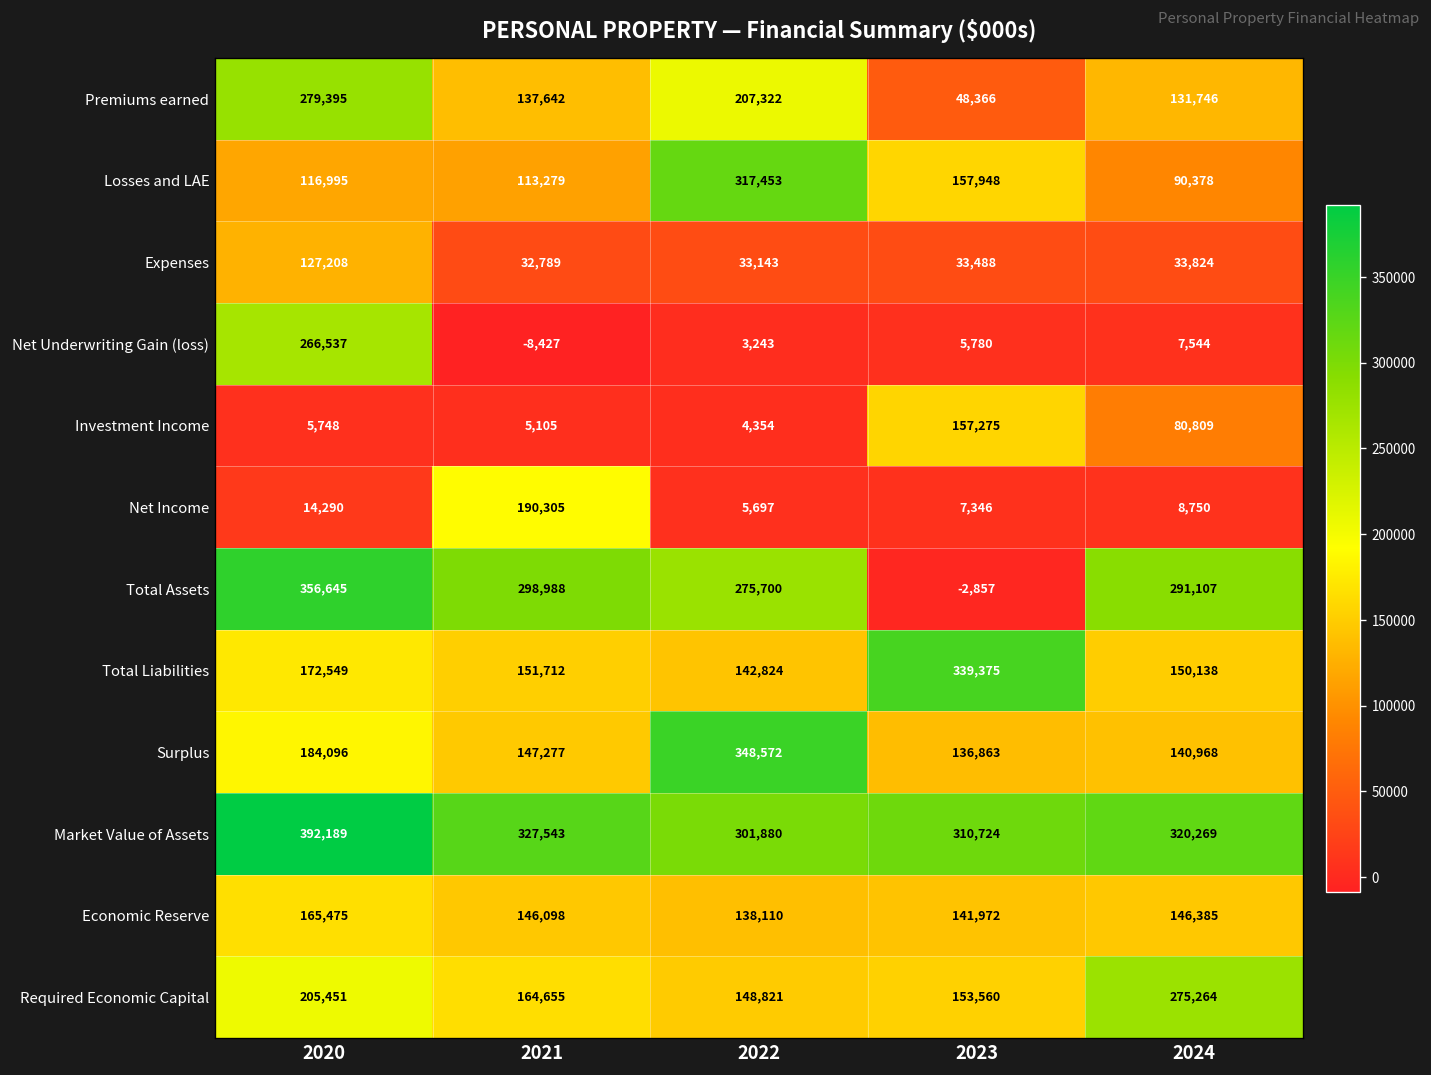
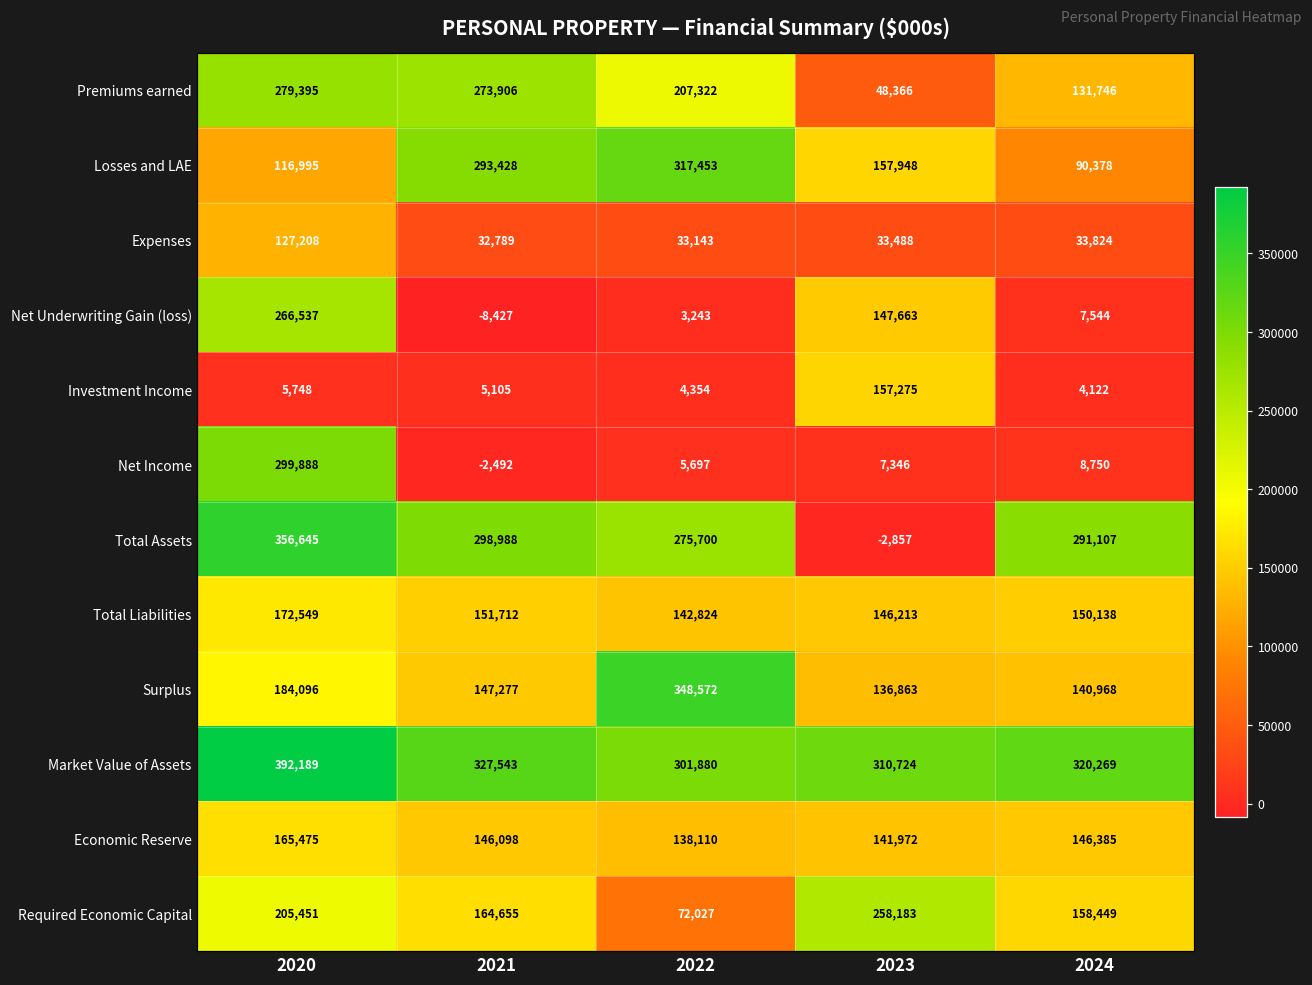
  {
    "Premiums earned": {
      "2020": "279,395",
-     "2021": "137,642",
+     "2021": "273,906",
      "2022": "207,322",
      "2023": "48,366",
      "2024": "131,746"
    },
    "Losses and LAE": {
      "2020": "116,995",
-     "2021": "113,279",
+     "2021": "293,428",
      "2022": "317,453",
      "2023": "157,948",
      "2024": "90,378"
    },
    "Expenses": {
      "2020": "127,208",
      "2021": "32,789",
      "2022": "33,143",
      "2023": "33,488",
      "2024": "33,824"
    },
    "Net Underwriting Gain (loss)": {
      "2020": "266,537",
      "2021": "-8,427",
      "2022": "3,243",
-     "2023": "5,780",
+     "2023": "147,663",
      "2024": "7,544"
    },
    "Investment Income": {
      "2020": "5,748",
      "2021": "5,105",
      "2022": "4,354",
      "2023": "157,275",
-     "2024": "80,809"
+     "2024": "4,122"
    },
    "Net Income": {
-     "2020": "14,290",
-     "2021": "190,305",
+     "2020": "299,888",
+     "2021": "-2,492",
      "2022": "5,697",
      "2023": "7,346",
      "2024": "8,750"
    },
    "Total Assets": {
      "2020": "356,645",
      "2021": "298,988",
      "2022": "275,700",
      "2023": "-2,857",
      "2024": "291,107"
    },
    "Total Liabilities": {
      "2020": "172,549",
      "2021": "151,712",
      "2022": "142,824",
-     "2023": "339,375",
+     "2023": "146,213",
      "2024": "150,138"
    },
    "Surplus": {
      "2020": "184,096",
      "2021": "147,277",
      "2022": "348,572",
      "2023": "136,863",
      "2024": "140,968"
    },
    "Market Value of Assets": {
      "2020": "392,189",
      "2021": "327,543",
      "2022": "301,880",
      "2023": "310,724",
      "2024": "320,269"
    },
    "Economic Reserve": {
      "2020": "165,475",
      "2021": "146,098",
      "2022": "138,110",
      "2023": "141,972",
      "2024": "146,385"
    },
    "Required Economic Capital": {
      "2020": "205,451",
      "2021": "164,655",
-     "2022": "148,821",
-     "2023": "153,560",
-     "2024": "275,264"
+     "2022": "72,027",
+     "2023": "258,183",
+     "2024": "158,449"
    }
  }
